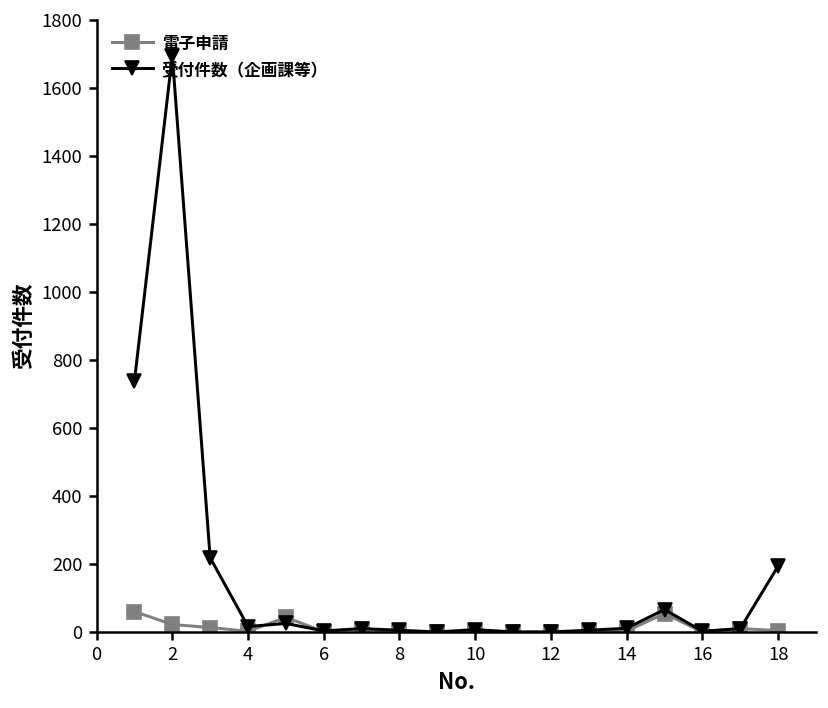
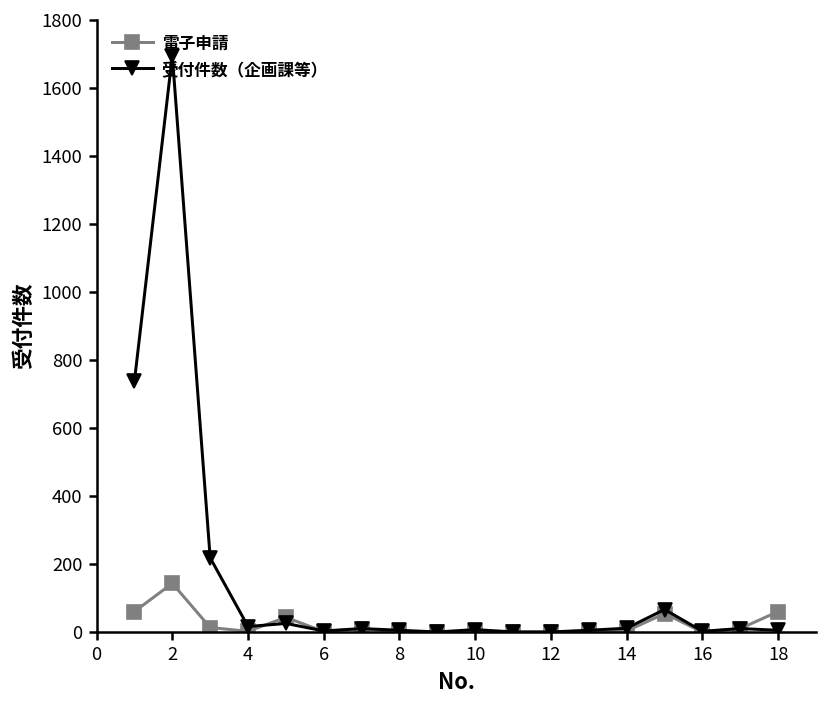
  {
    "電子申請": {
-     "2": 20,
+     "2": 140,
      "4": 0,
-     "18": 0
+     "18": 60
    },
    "受付件数（企画課等）": {
      "2": 1700,
      "4": 20,
-     "18": 190
+     "18": 10
    }
  }
